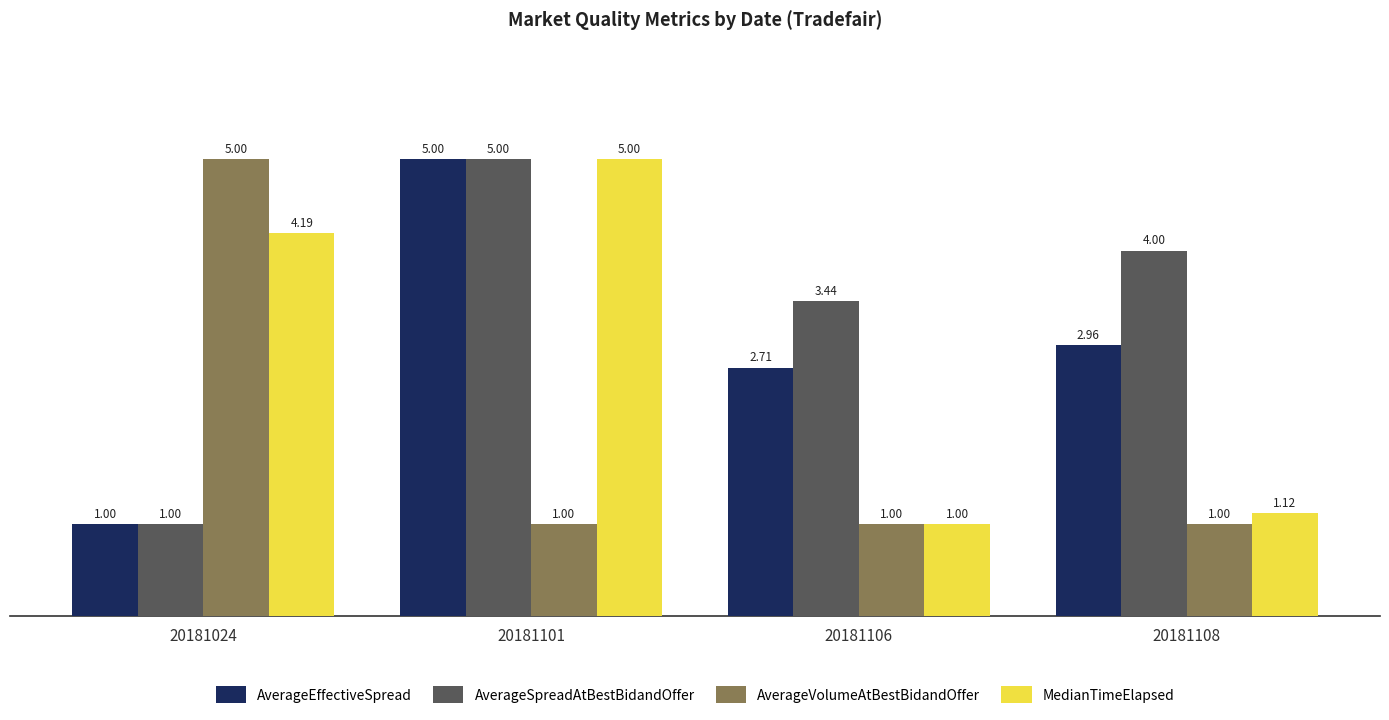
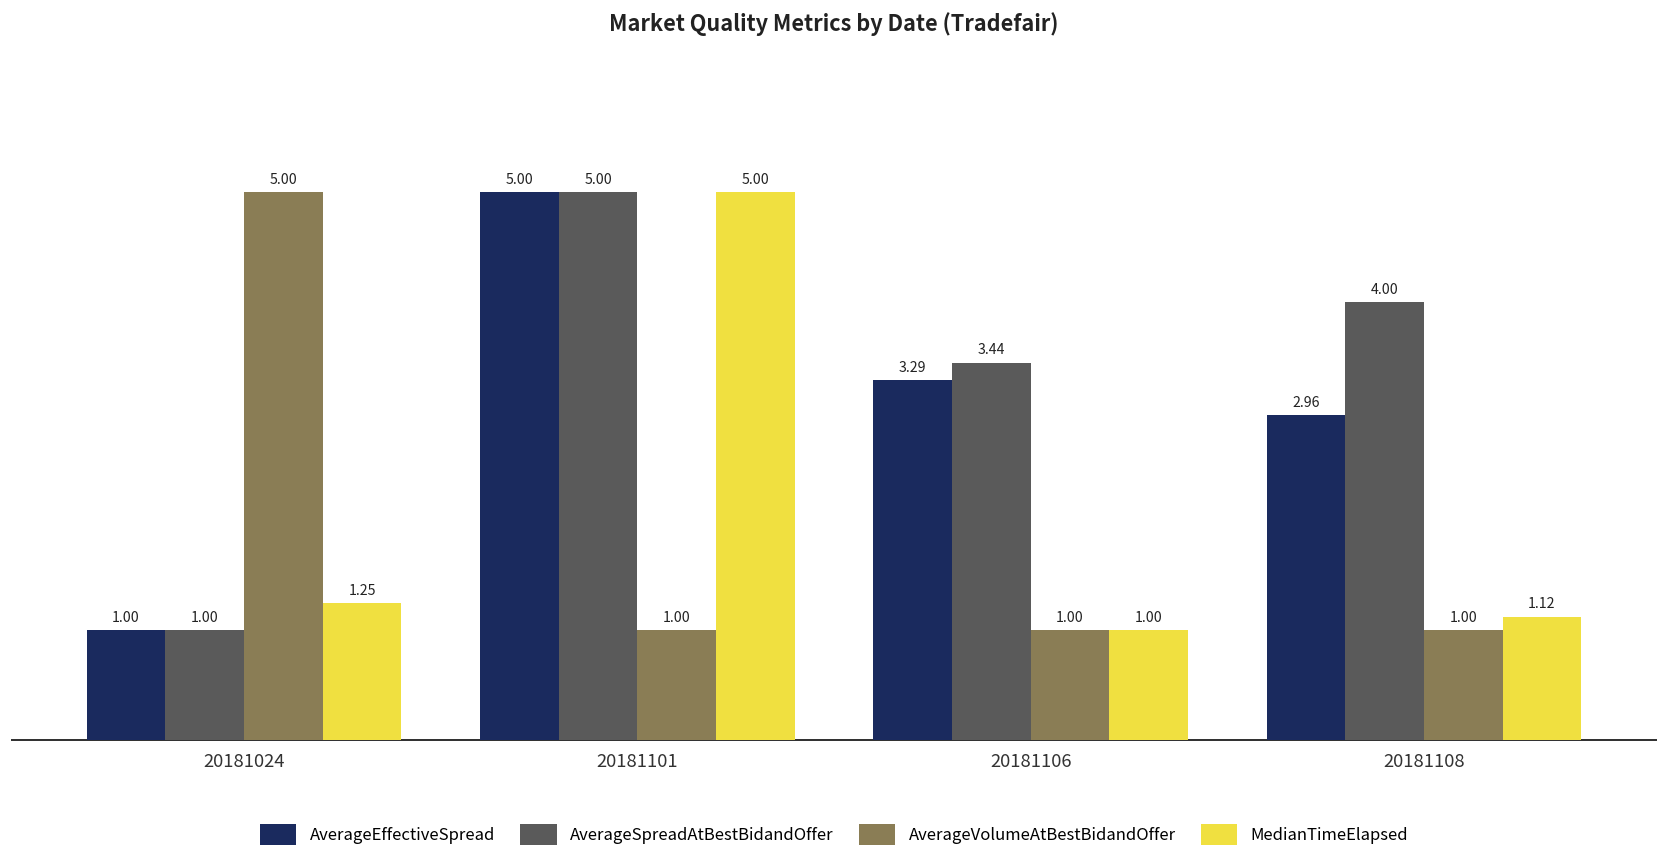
  {
    "AverageEffectiveSpread": {
      "20181024": 1.00,
      "20181101": 5.00,
-     "20181106": 2.71,
+     "20181106": 3.29,
      "20181108": 2.96
    },
    "MedianTimeElapsed": {
-     "20181024": 4.19,
+     "20181024": 1.25,
      "20181101": 5.00,
      "20181106": 1.00,
      "20181108": 1.12
    }
  }
